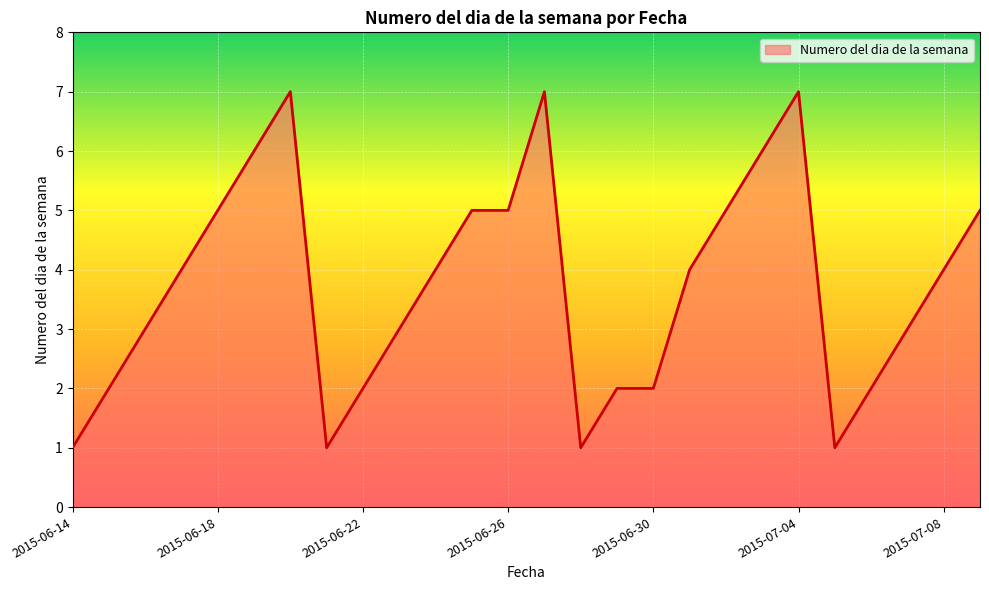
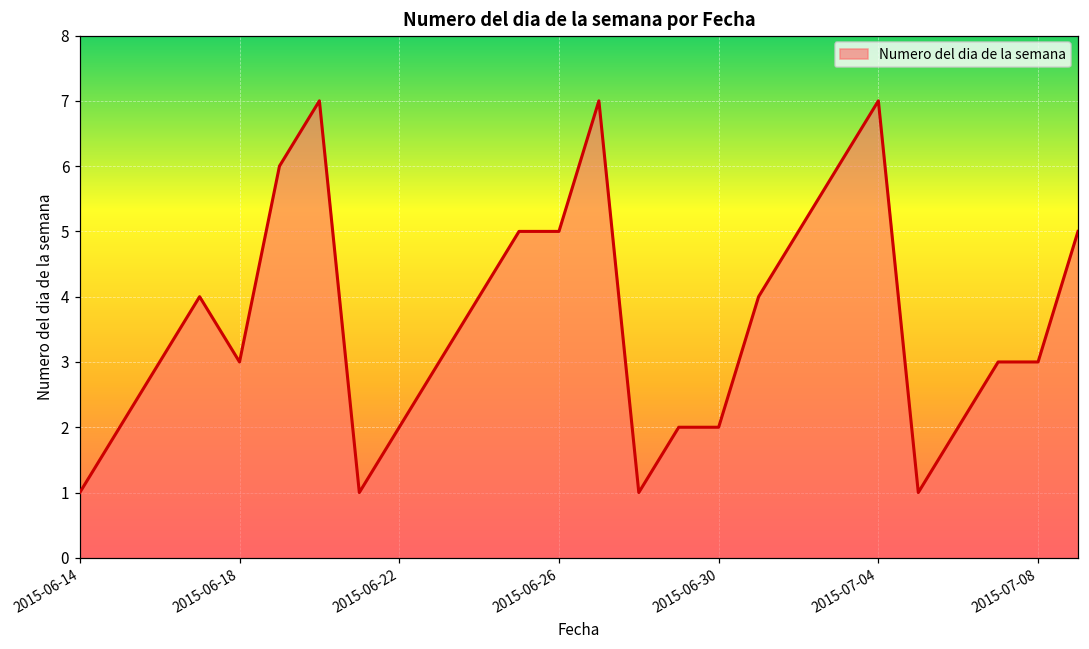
  {
    "2015-06-14": 1,
-   "2015-06-18": 5,
+   "2015-06-18": 3,
    "2015-06-22": 2,
    "2015-06-26": 5,
    "2015-06-30": 2,
    "2015-07-04": 7,
-   "2015-07-08": 4
+   "2015-07-08": 3
  }
